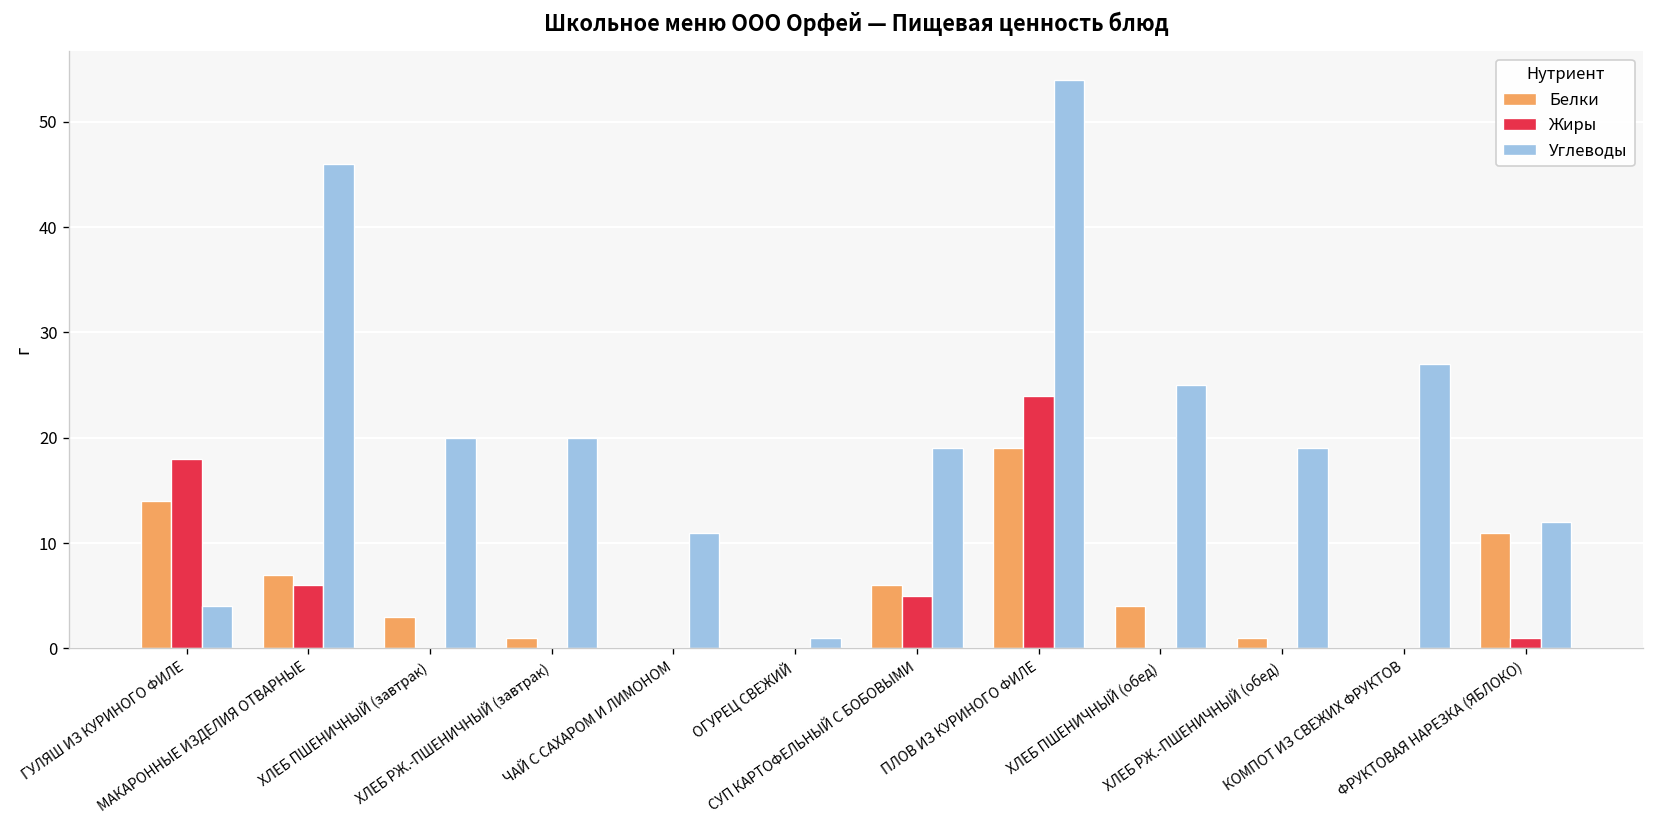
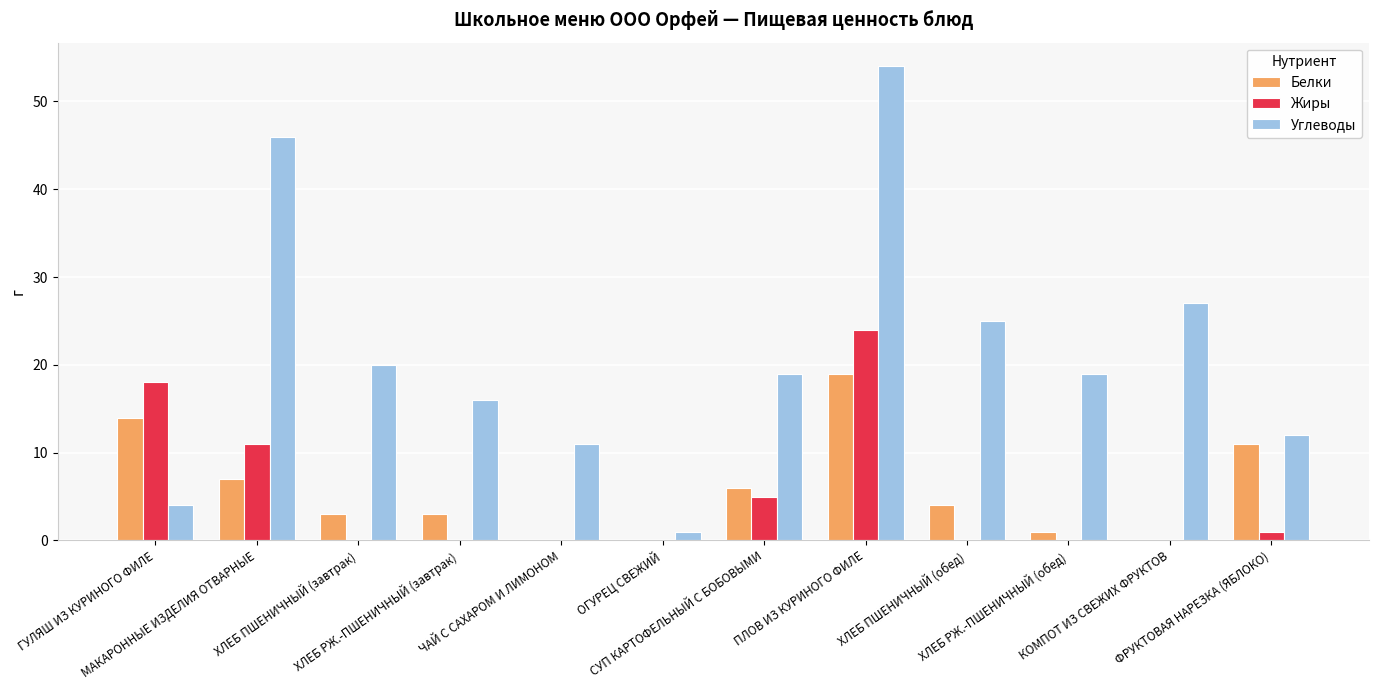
  {
    "Белки": {
      "ГУЛЯШ ИЗ КУРИНОГО ФИЛЕ": 14,
      "МАКАРОННЫЕ ИЗДЕЛИЯ ОТВАРНЫЕ": 7,
      "ХЛЕБ ПШЕНИЧНЫЙ (завтрак)": 3,
-     "ХЛЕБ РЖ.-ПШЕНИЧНЫЙ (завтрак)": 1,
+     "ХЛЕБ РЖ.-ПШЕНИЧНЫЙ (завтрак)": 3,
      "ЧАЙ С САХАРОМ И ЛИМОНОМ": 0,
      "ОГУРЕЦ СВЕЖИЙ": 0,
      "СУП КАРТОФЕЛЬНЫЙ С БОБОВЫМИ": 6,
      "ПЛОВ ИЗ КУРИНОГО ФИЛЕ": 19,
      "ХЛЕБ ПШЕНИЧНЫЙ (обед)": 4,
      "ХЛЕБ РЖ.-ПШЕНИЧНЫЙ (обед)": 1,
      "КОМПОТ ИЗ СВЕЖИХ ФРУКТОВ": 0,
      "ФРУКТОВАЯ НАРЕЗКА (ЯБЛОКО)": 11
    },
    "Жиры": {
      "ГУЛЯШ ИЗ КУРИНОГО ФИЛЕ": 18,
-     "МАКАРОННЫЕ ИЗДЕЛИЯ ОТВАРНЫЕ": 6,
+     "МАКАРОННЫЕ ИЗДЕЛИЯ ОТВАРНЫЕ": 11,
      "ХЛЕБ ПШЕНИЧНЫЙ (завтрак)": 0,
      "ХЛЕБ РЖ.-ПШЕНИЧНЫЙ (завтрак)": 0,
      "ЧАЙ С САХАРОМ И ЛИМОНОМ": 0,
      "ОГУРЕЦ СВЕЖИЙ": 0,
      "СУП КАРТОФЕЛЬНЫЙ С БОБОВЫМИ": 5,
      "ПЛОВ ИЗ КУРИНОГО ФИЛЕ": 24,
      "ХЛЕБ ПШЕНИЧНЫЙ (обед)": 0,
      "ХЛЕБ РЖ.-ПШЕНИЧНЫЙ (обед)": 0,
      "КОМПОТ ИЗ СВЕЖИХ ФРУКТОВ": 0,
      "ФРУКТОВАЯ НАРЕЗКА (ЯБЛОКО)": 1
    },
    "Углеводы": {
      "ГУЛЯШ ИЗ КУРИНОГО ФИЛЕ": 4,
      "МАКАРОННЫЕ ИЗДЕЛИЯ ОТВАРНЫЕ": 46,
      "ХЛЕБ ПШЕНИЧНЫЙ (завтрак)": 20,
-     "ХЛЕБ РЖ.-ПШЕНИЧНЫЙ (завтрак)": 20,
+     "ХЛЕБ РЖ.-ПШЕНИЧНЫЙ (завтрак)": 16,
      "ЧАЙ С САХАРОМ И ЛИМОНОМ": 11,
      "ОГУРЕЦ СВЕЖИЙ": 1,
      "СУП КАРТОФЕЛЬНЫЙ С БОБОВЫМИ": 19,
      "ПЛОВ ИЗ КУРИНОГО ФИЛЕ": 54,
      "ХЛЕБ ПШЕНИЧНЫЙ (обед)": 25,
      "ХЛЕБ РЖ.-ПШЕНИЧНЫЙ (обед)": 19,
      "КОМПОТ ИЗ СВЕЖИХ ФРУКТОВ": 27,
      "ФРУКТОВАЯ НАРЕЗКА (ЯБЛОКО)": 12
    }
  }
